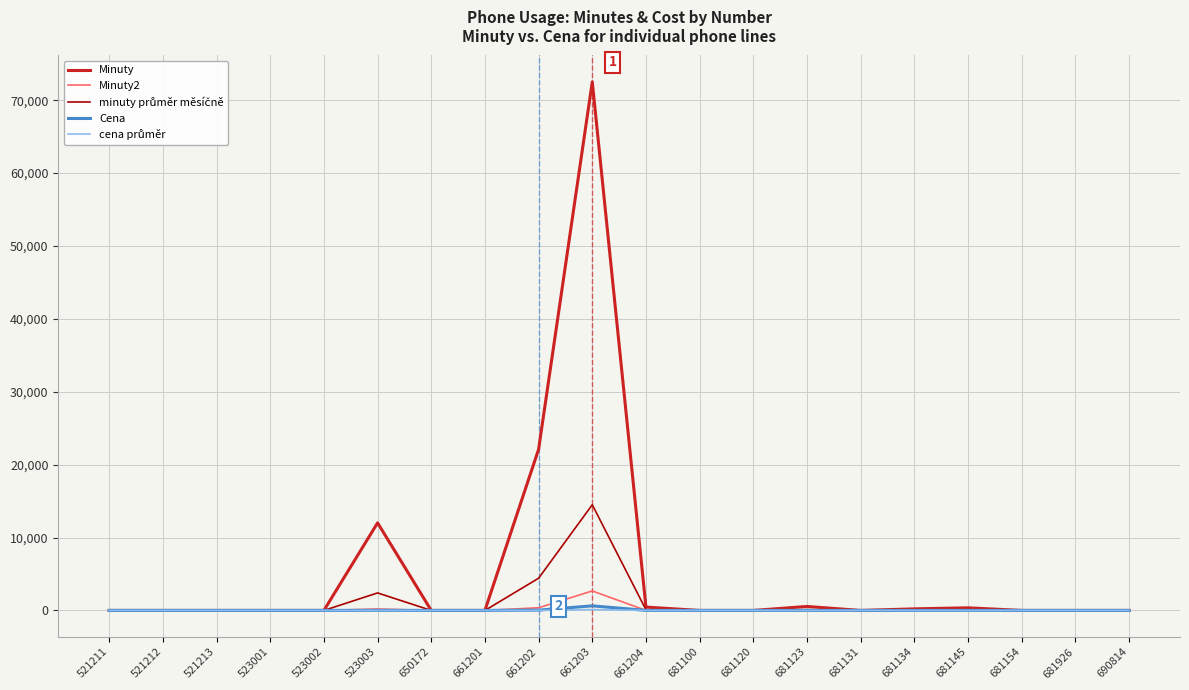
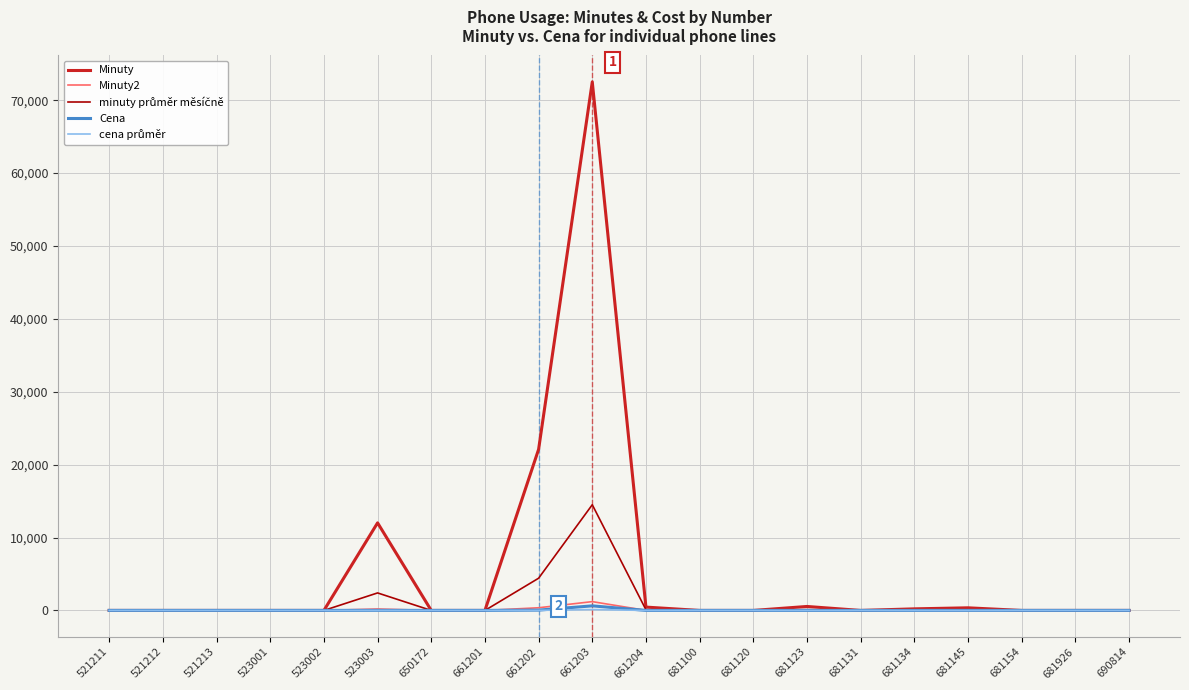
  {
    "Minuty2": {
-     "661203": "3,000"
+     "661203": "1,000"
    },
    "Cena": {
      "661203": "1,000"
    },
    "cena průměr": {
      "661203": "0"
    }
  }
